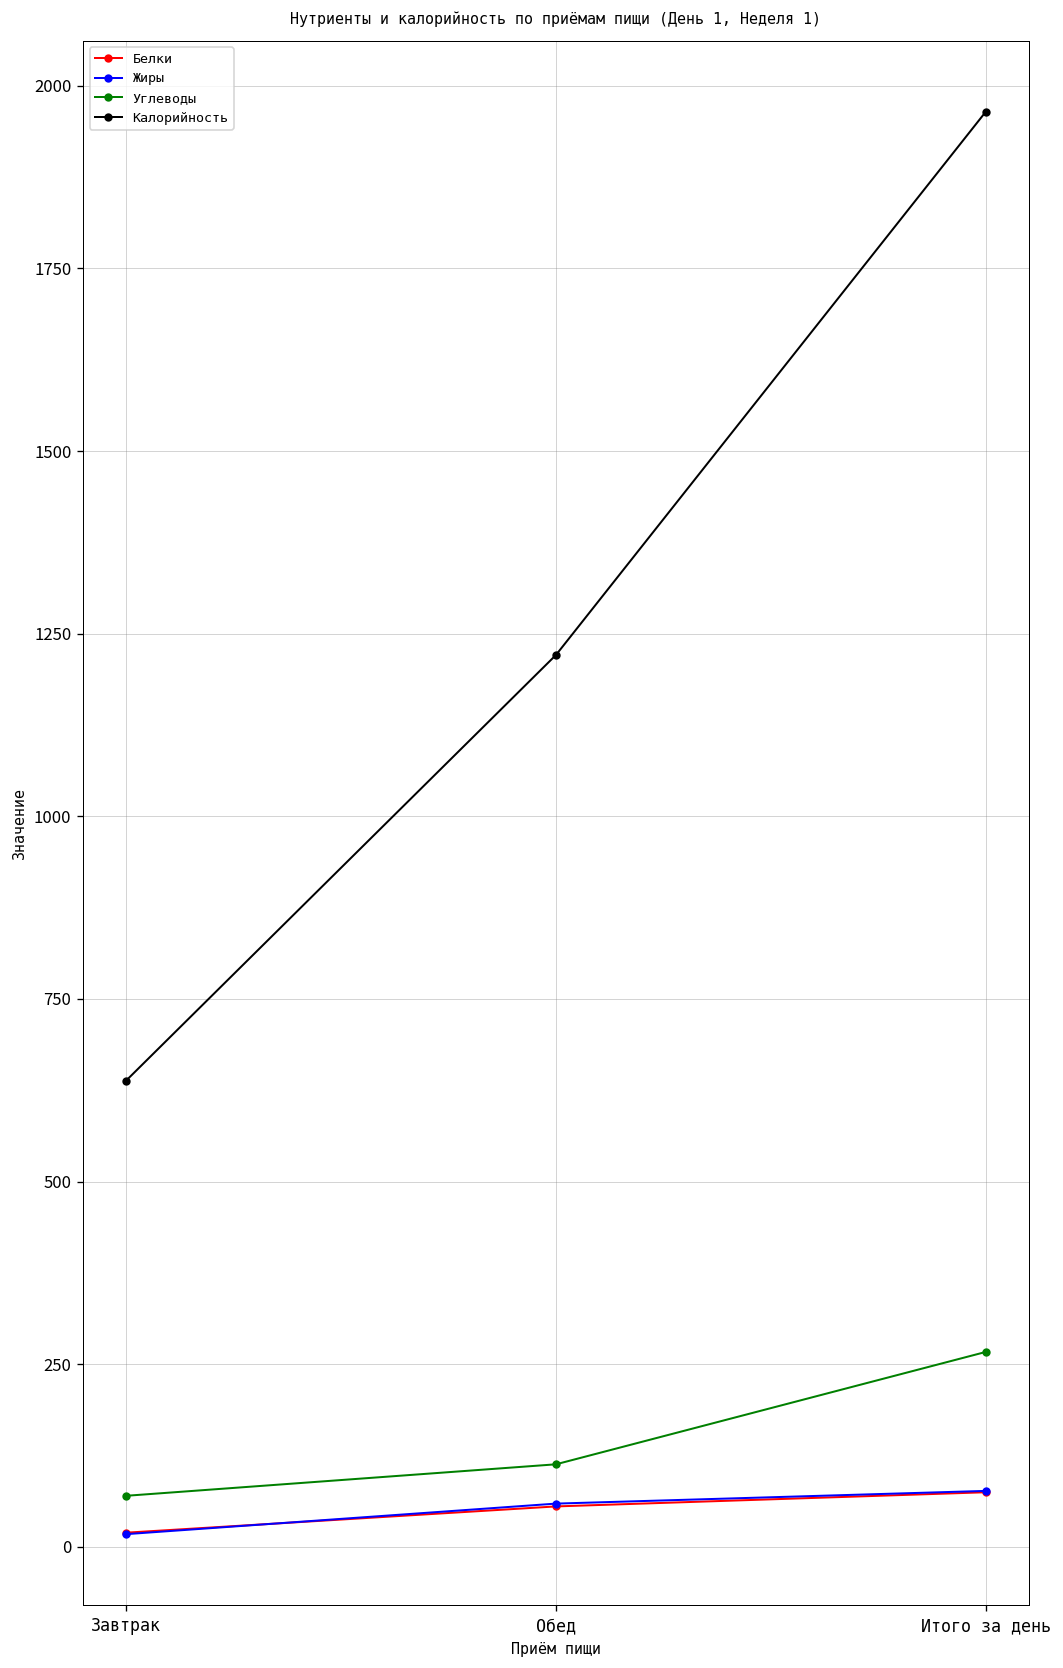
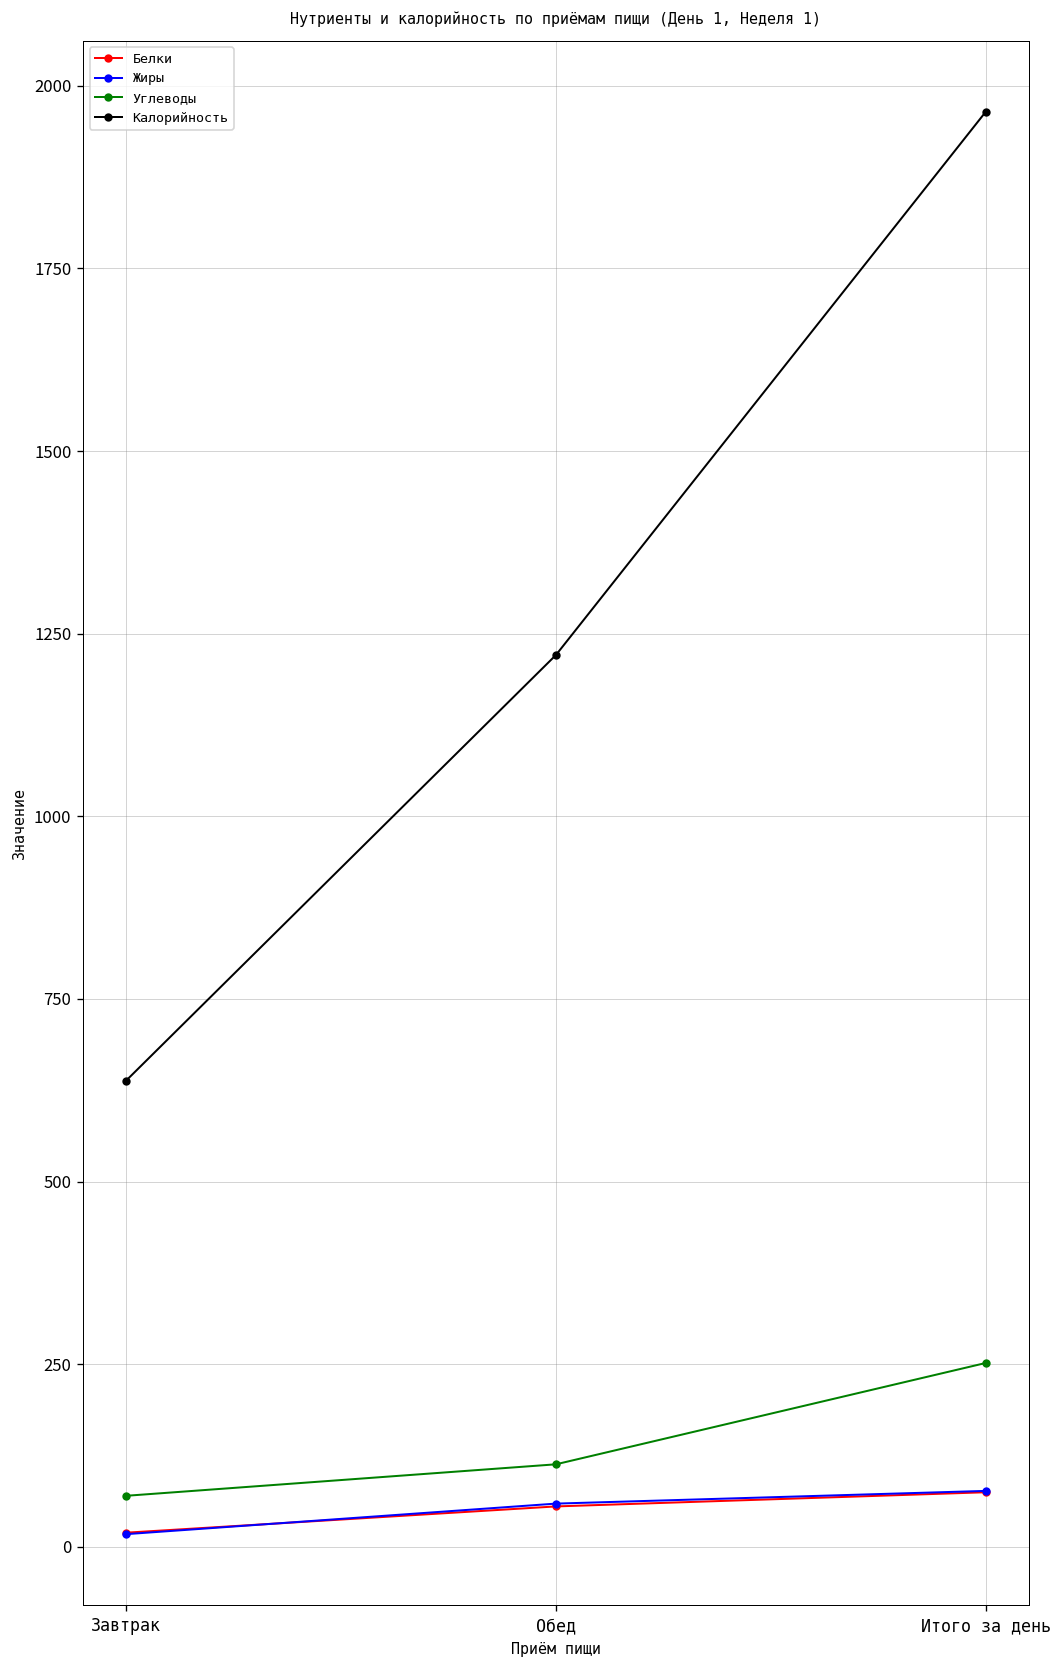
  {
    "Углеводы": {
      "Завтрак": 70,
      "Обед": 110,
-     "Итого за день": 270
+     "Итого за день": 250
    },
    "Калорийность": {
      "Завтрак": 640,
      "Обед": 1220,
      "Итого за день": 1960
    }
  }
